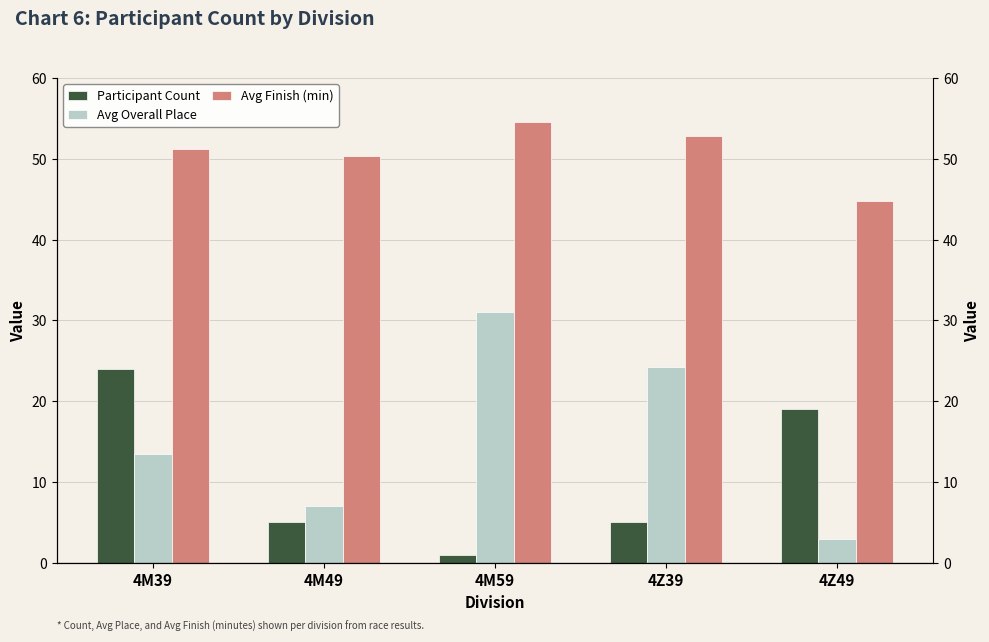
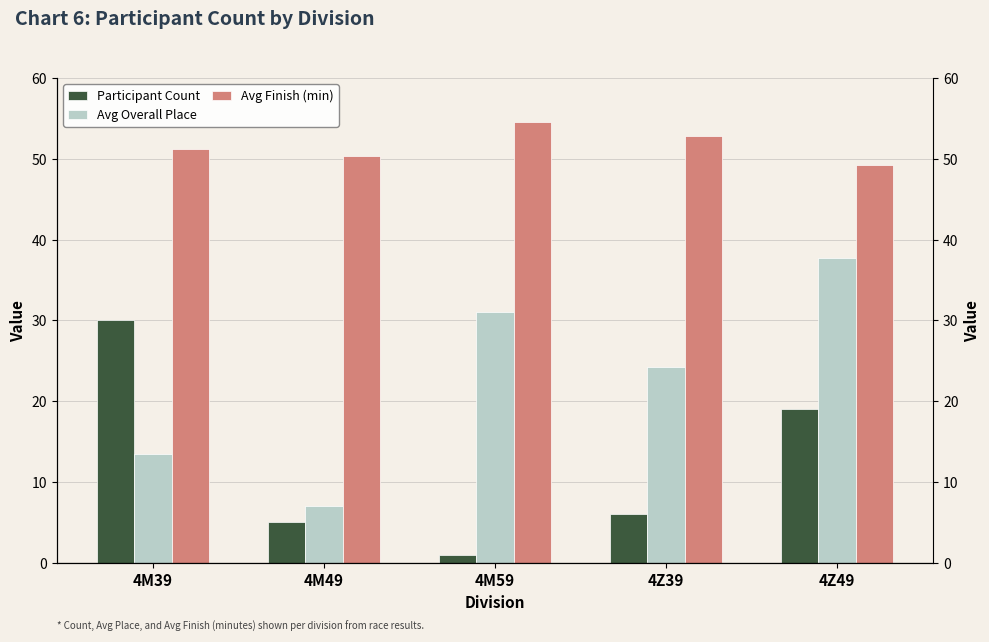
  {
    "Participant Count": {
-     "4M39": 24,
+     "4M39": 30,
      "4M49": 5,
      "4M59": 1,
-     "4Z39": 5,
+     "4Z39": 6,
      "4Z49": 19
    },
    "Avg Overall Place": {
      "4M39": 14,
      "4M49": 7,
      "4M59": 31,
      "4Z39": 24,
-     "4Z49": 3
+     "4Z49": 38
    },
    "Avg Finish (min)": {
      "4M39": 51,
      "4M49": 50,
      "4M59": 55,
      "4Z39": 53,
-     "4Z49": 45
+     "4Z49": 49
    }
  }
